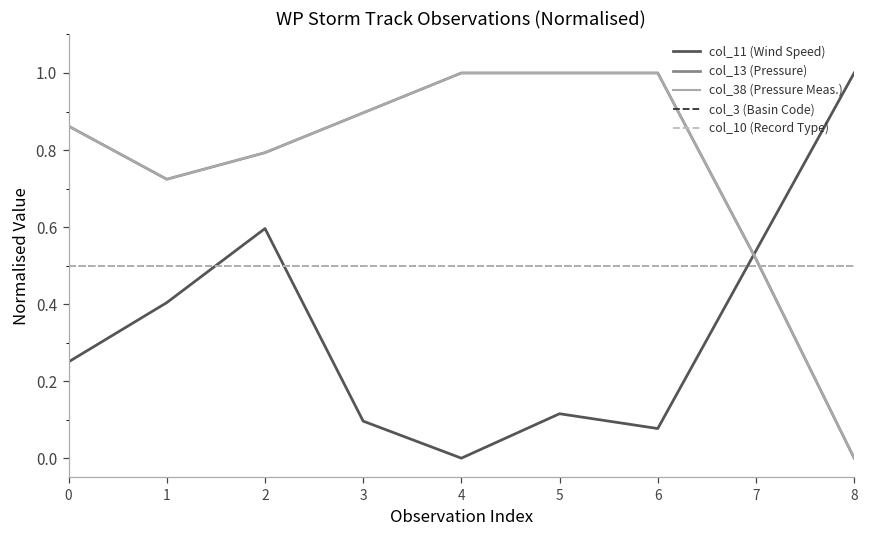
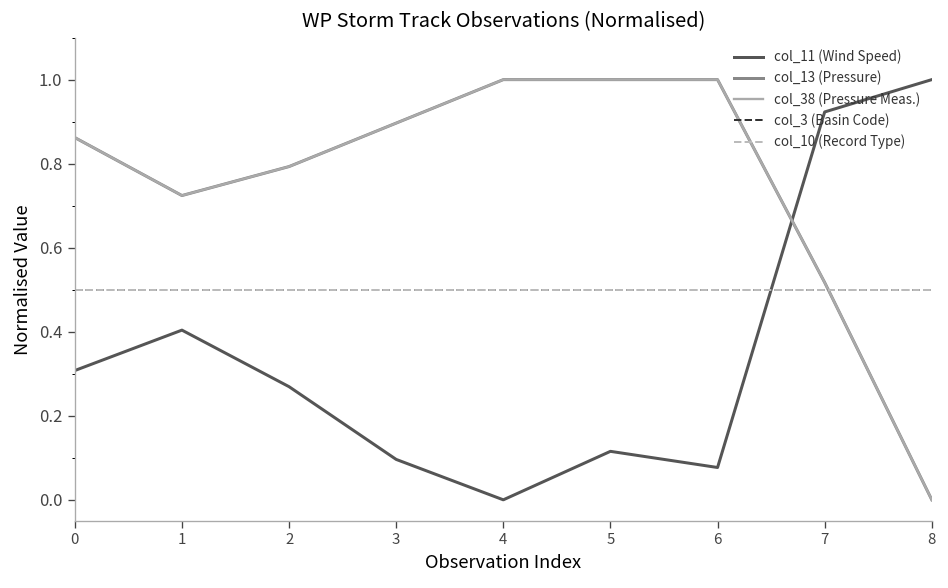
  {
    "col_11 (Wind Speed)": {
-     "0": 0.25,
+     "0": 0.31,
      "1": 0.40,
-     "2": 0.60,
+     "2": 0.27,
      "3": 0.10,
      "4": 0.00,
      "5": 0.12,
      "6": 0.08,
-     "7": 0.54,
+     "7": 0.92,
      "8": 1.00
    }
  }
